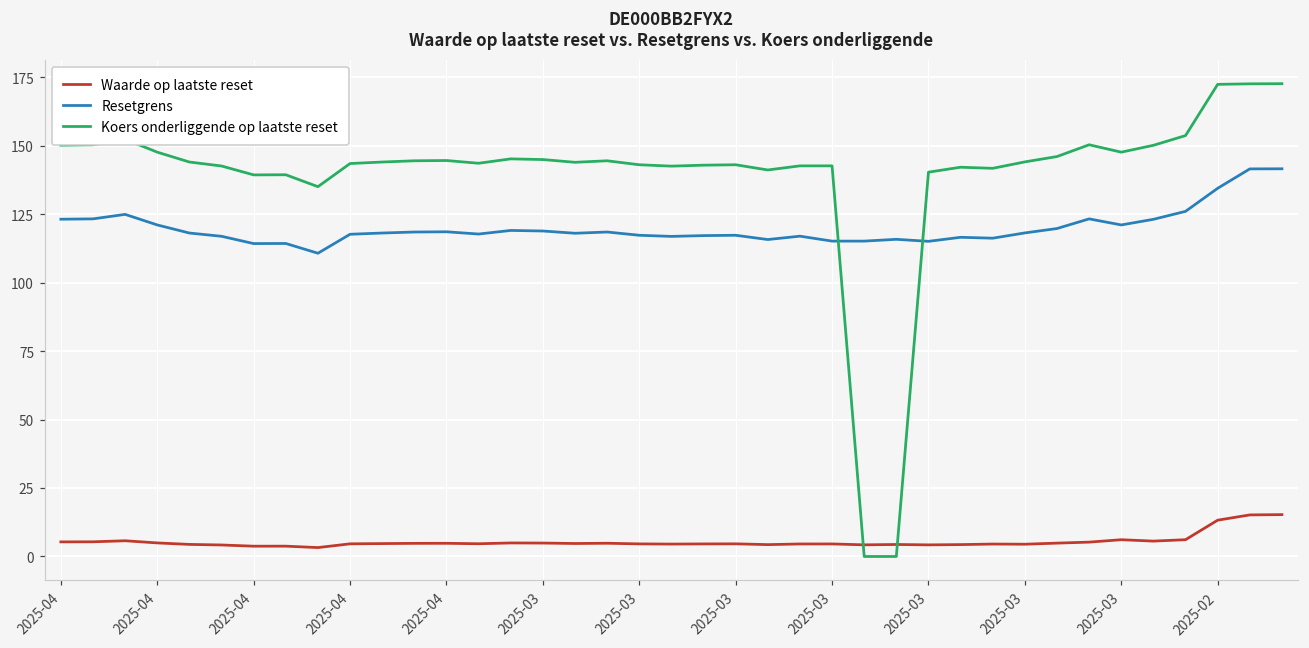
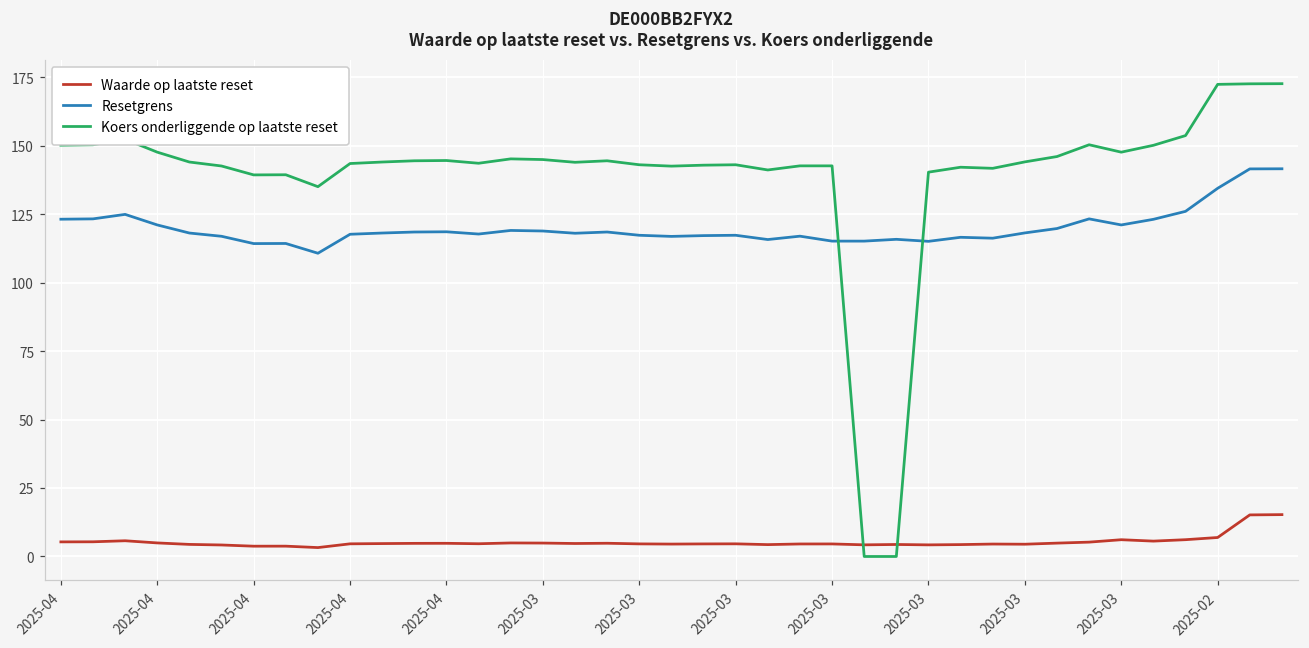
  {
    "Waarde op laatste reset": {
-     "2025-02": 13
+     "2025-02": 7
    },
    "Resetgrens": {
      "2025-02": 134
    },
    "Koers onderliggende op laatste reset": {
      "2025-02": 172
    }
  }
